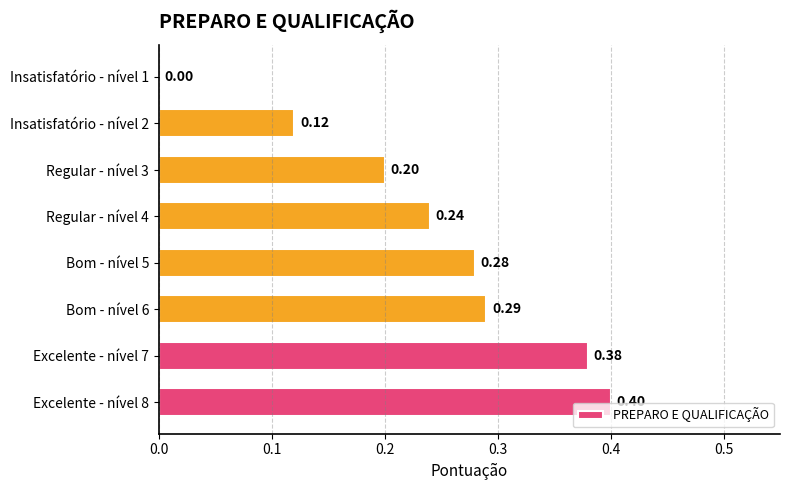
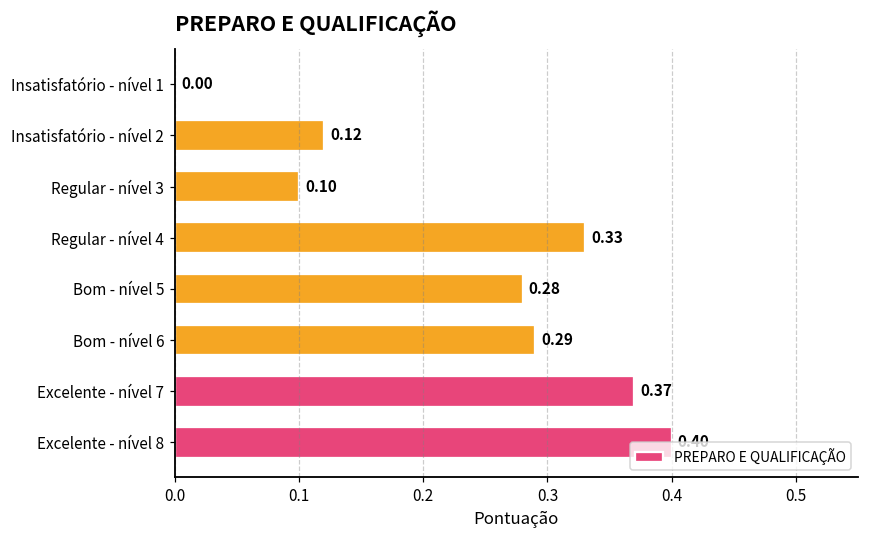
  {
    "Insatisfatório - nível 1": 0.00,
    "Insatisfatório - nível 2": 0.12,
-   "Regular - nível 3": 0.20,
-   "Regular - nível 4": 0.24,
+   "Regular - nível 3": 0.10,
+   "Regular - nível 4": 0.33,
    "Bom - nível 5": 0.28,
    "Bom - nível 6": 0.29,
-   "Excelente - nível 7": 0.38
+   "Excelente - nível 7": 0.37
  }
